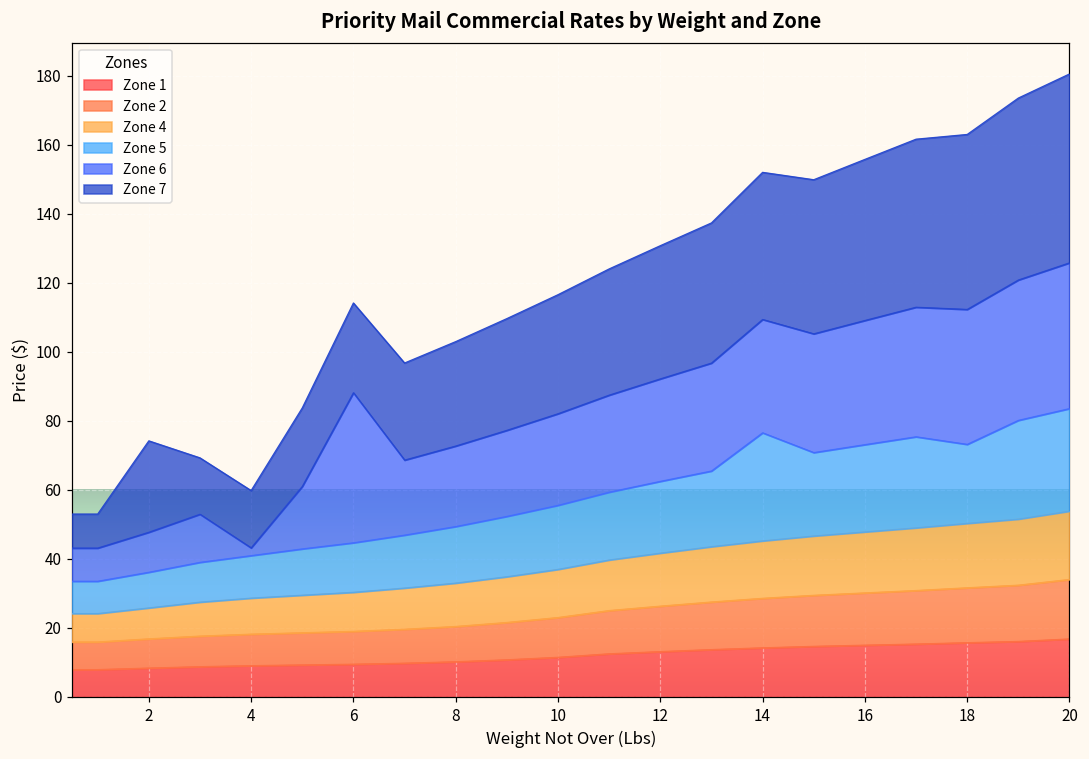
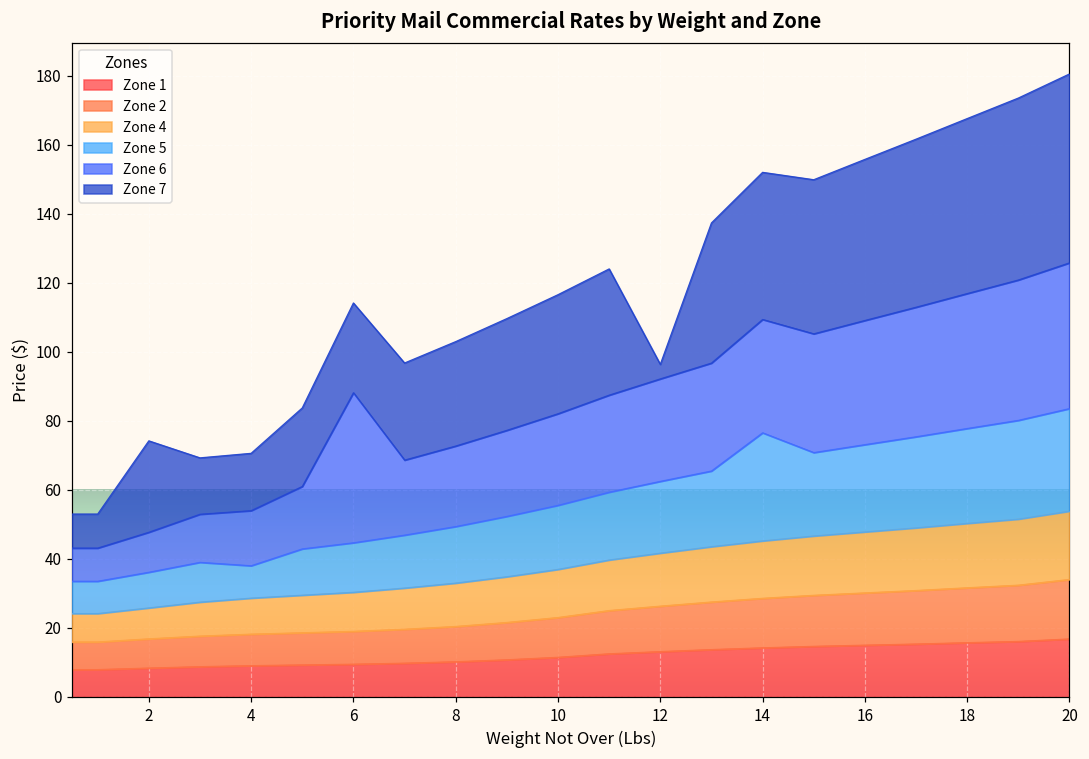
  {
    "Zone 5": {
      "2": 10,
-     "4": 12,
+     "4": 9,
      "6": 14,
      "8": 16,
      "10": 19,
      "12": 21,
      "14": 31,
      "16": 25,
-     "18": 23,
+     "18": 28,
      "20": 30
    },
    "Zone 6": {
      "2": 12,
-     "4": 2,
+     "4": 16,
      "6": 43,
      "8": 23,
      "10": 27,
      "12": 30,
      "14": 33,
      "16": 36,
      "18": 39,
      "20": 42
    },
    "Zone 7": {
      "2": 26,
      "4": 17,
      "6": 26,
      "8": 30,
      "10": 35,
-     "12": 39,
+     "12": 4,
      "14": 43,
      "16": 47,
      "18": 51,
      "20": 55
    }
  }
